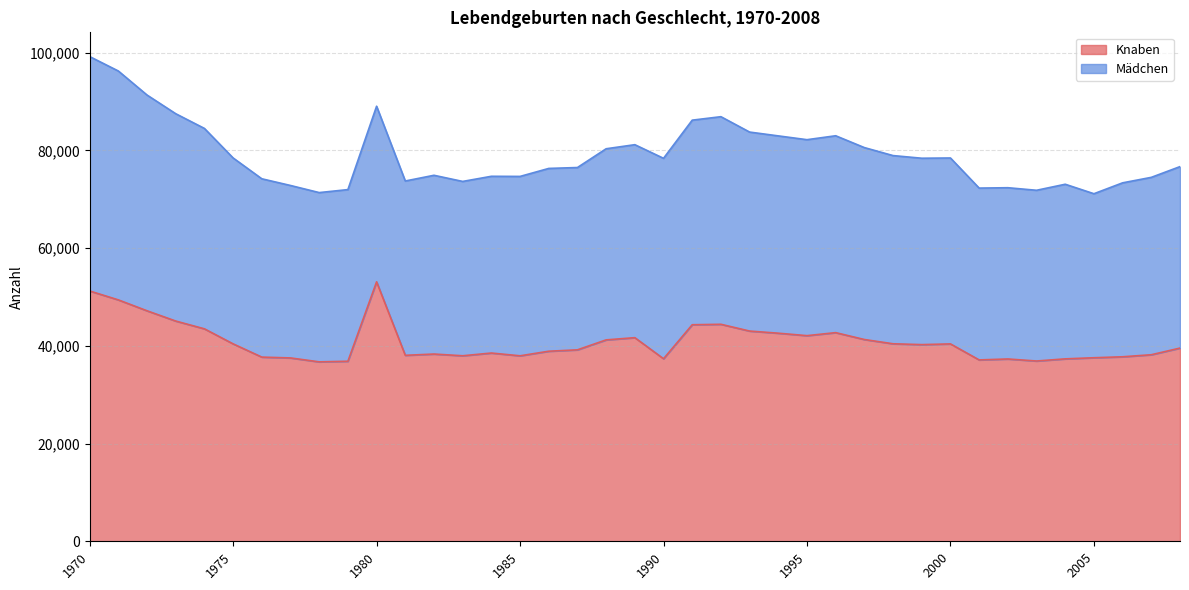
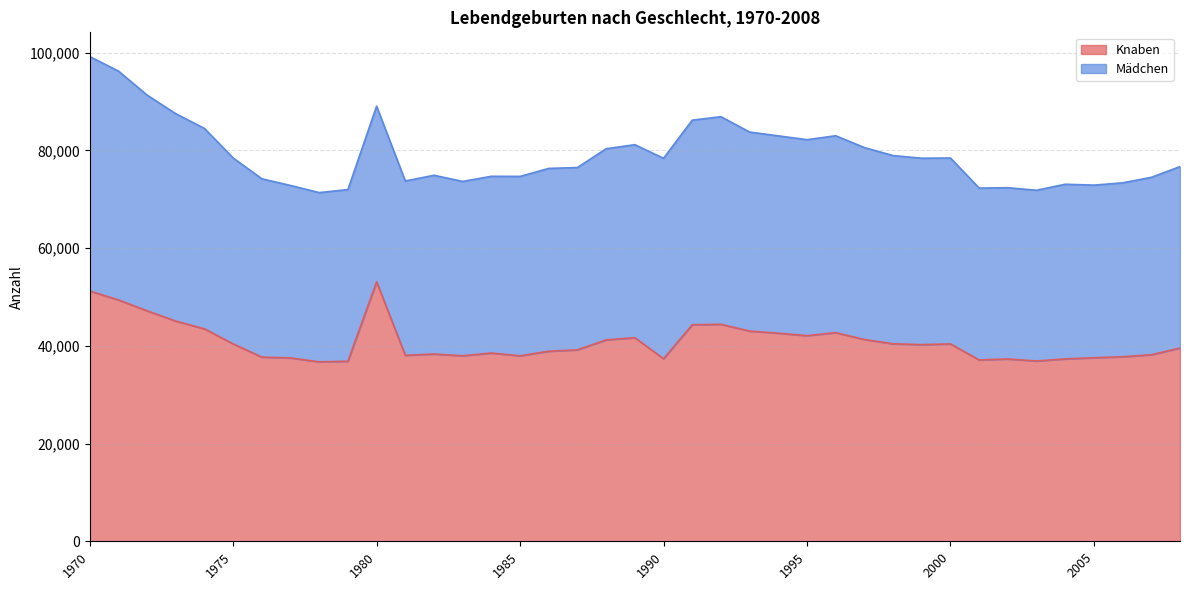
  {
    "Knaben": {
      "1970": "51,000",
      "1975": "40,000",
      "1980": "53,000",
      "1985": "38,000",
      "1990": "37,000",
      "1995": "42,000",
      "2000": "40,000",
      "2005": "38,000"
    },
    "Mädchen": {
      "1970": "48,000",
      "1975": "38,000",
      "1980": "36,000",
      "1985": "37,000",
      "1990": "41,000",
      "1995": "40,000",
      "2000": "38,000",
-     "2005": "34,000"
+     "2005": "35,000"
    }
  }
